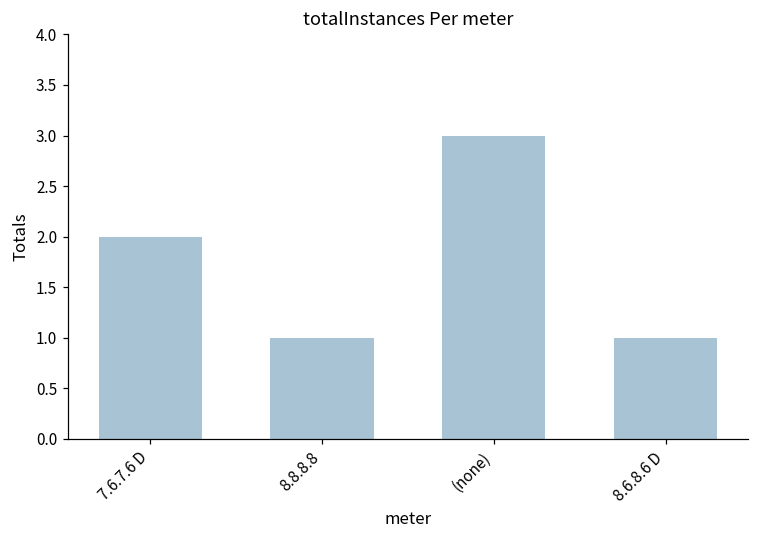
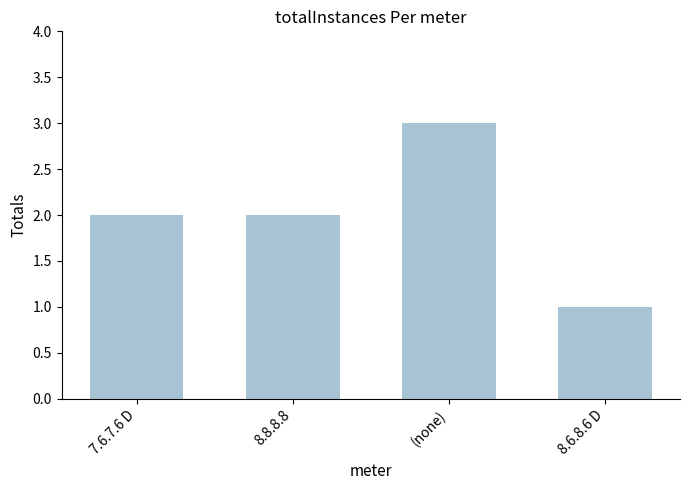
  {
    "7.6.7.6 D": 2,
-   "8.8.8.8": 1,
+   "8.8.8.8": 2,
    "(none)": 3,
    "8.6.8.6 D": 1
  }
